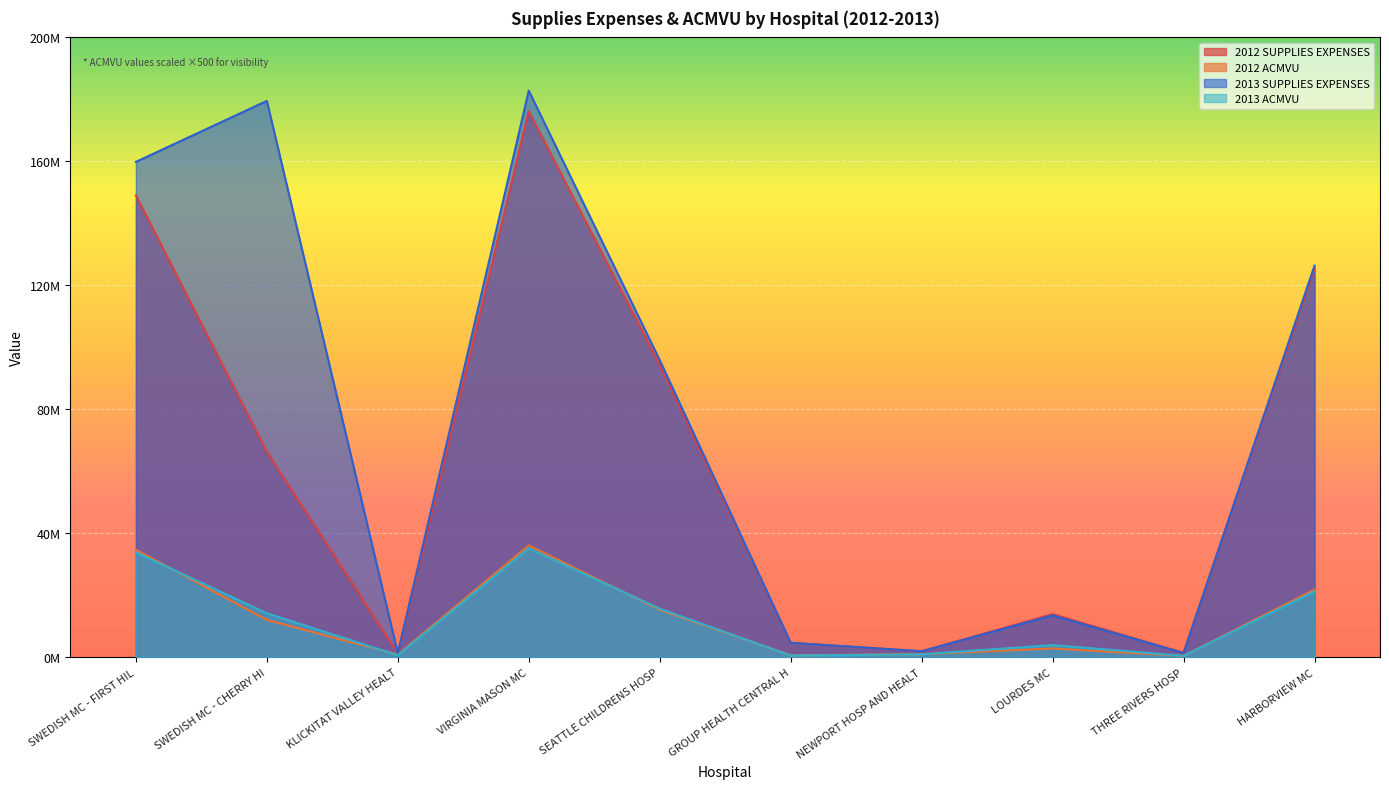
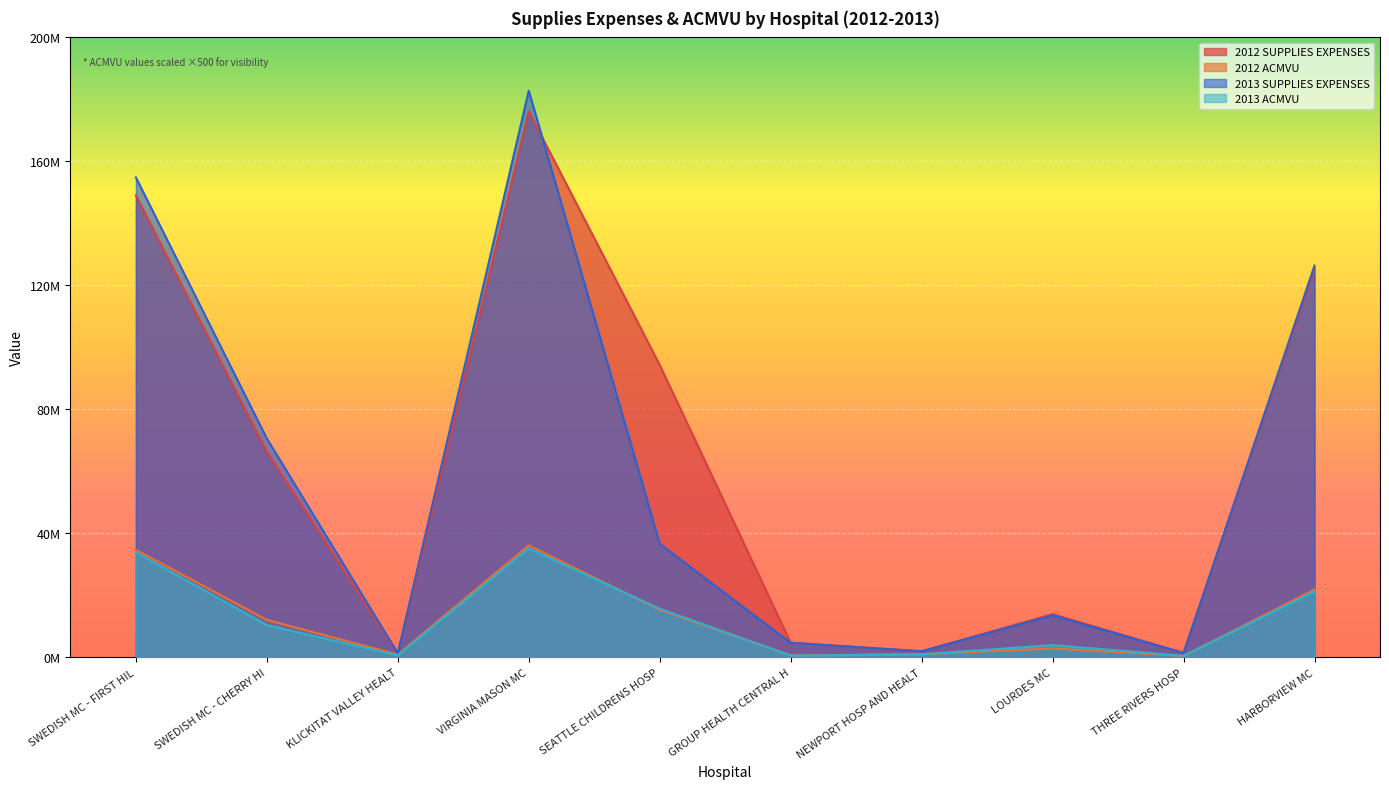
  {
    "2013 SUPPLIES EXPENSES": {
-     "SWEDISH MC - FIRST HIL": 160000000,
-     "SWEDISH MC - CHERRY HI": 180000000,
+     "SWEDISH MC - FIRST HIL": 155000000,
+     "SWEDISH MC - CHERRY HI": 71000000,
      "VIRGINIA MASON MC": 183000000,
-     "SEATTLE CHILDRENS HOSP": 96000000,
+     "SEATTLE CHILDRENS HOSP": 37000000,
      "HARBORVIEW MC": 126000000
    },
    "2013 ACMVU": {
-     "SWEDISH MC - CHERRY HI": 14000000,
+     "SWEDISH MC - CHERRY HI": 10000000,
      "VIRGINIA MASON MC": 35000000,
      "LOURDES MC": 4000000
    }
  }
